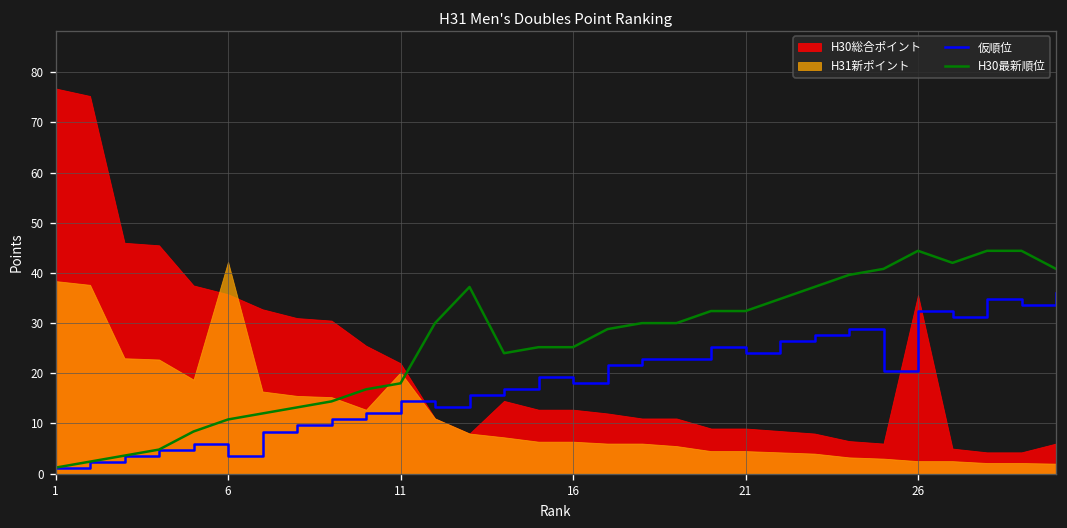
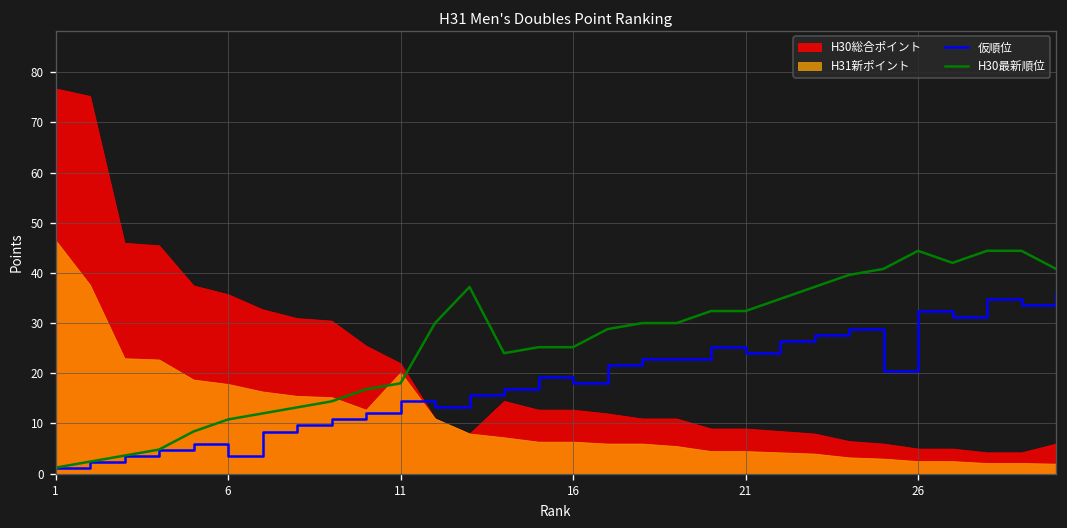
  {
    "H30総合ポイント": {
      "1": 77,
      "6": 36,
      "11": 22,
      "16": 13,
      "21": 9,
-     "26": 36
+     "26": 5
    },
    "仮順位": {
      "6": 4,
      "11": 14,
      "16": 18,
      "21": 24,
      "26": 32
    },
    "H31新ポイント": {
-     "1": 38,
-     "6": 42,
+     "1": 47,
+     "6": 18,
      "11": 20,
      "16": 6,
      "21": 5,
      "26": 3
    },
    "H30最新順位": {
      "6": 11,
      "11": 18,
      "16": 25,
      "21": 32,
      "26": 44
    }
  }
